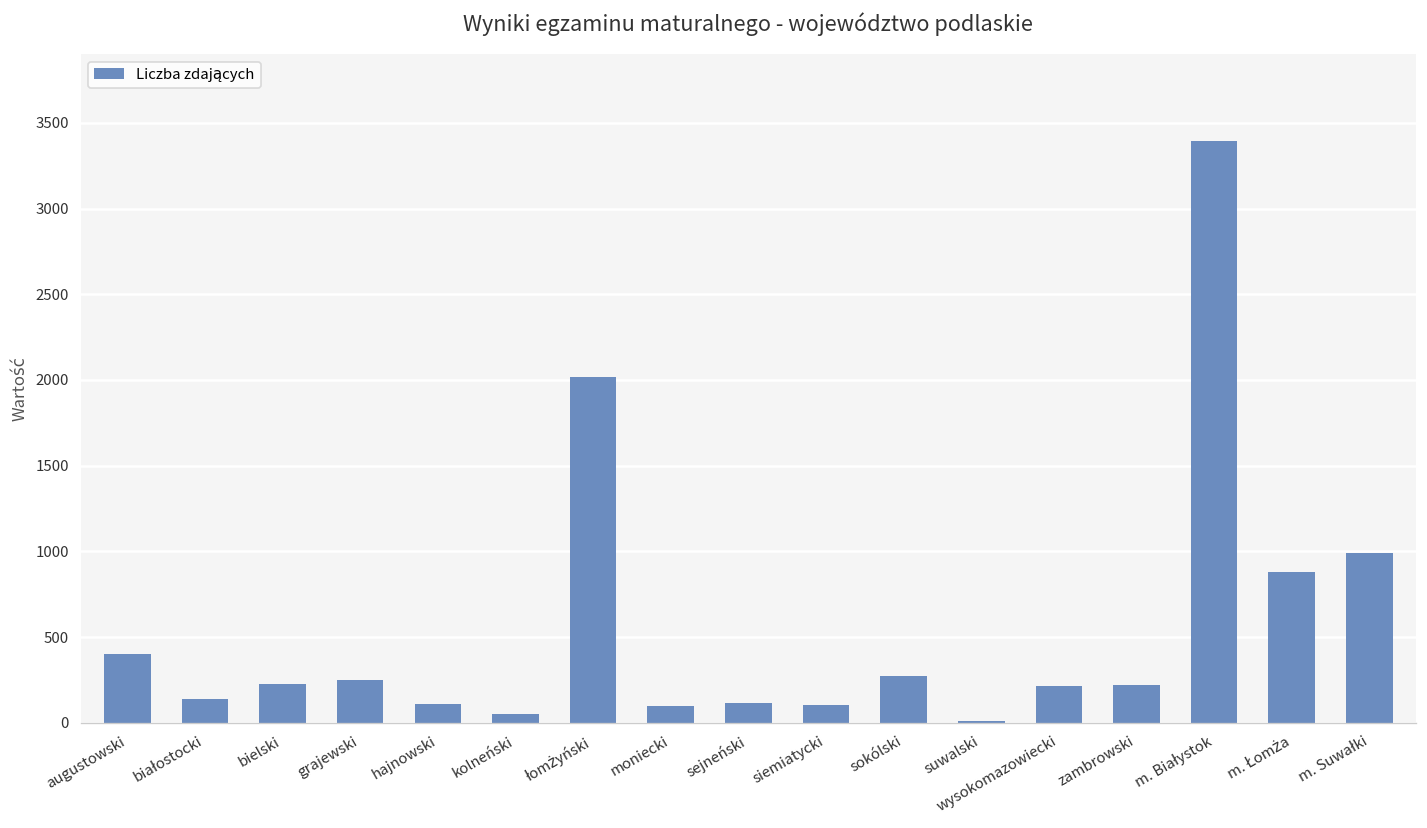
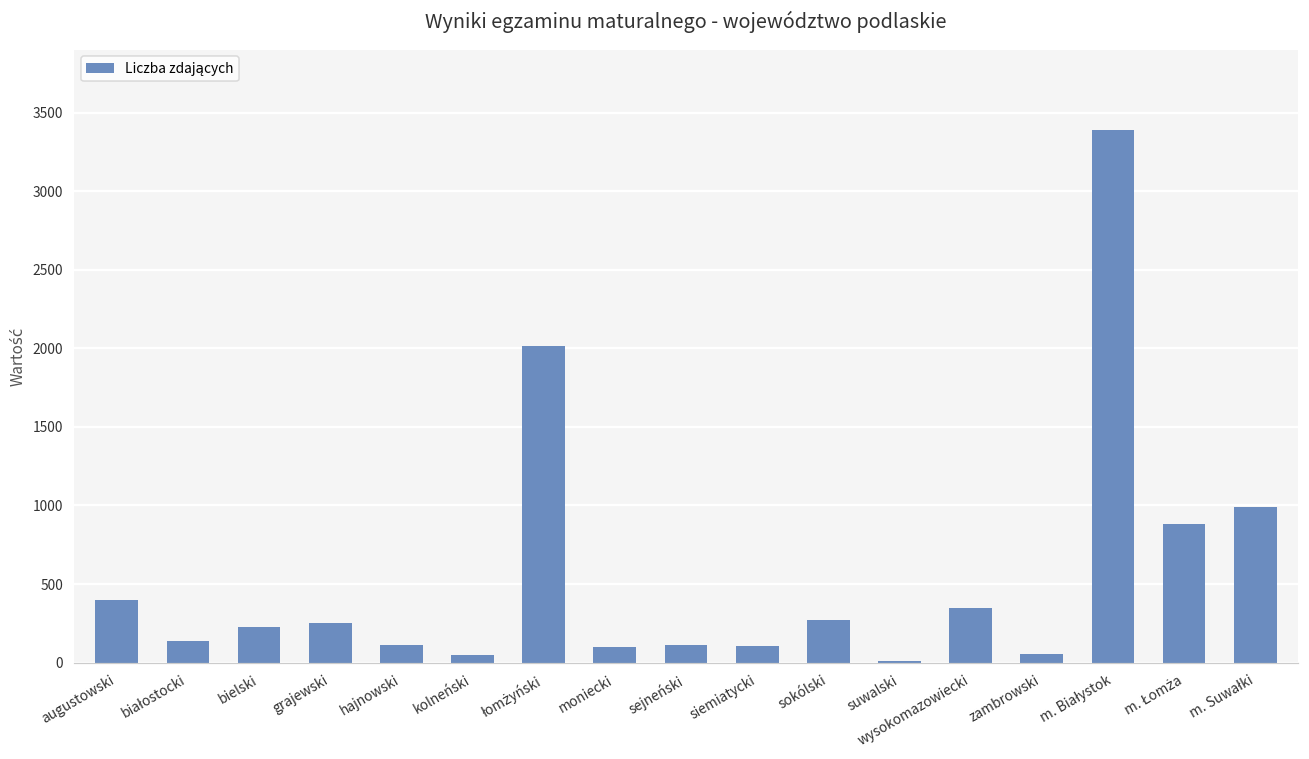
  {
    "augustowski": 400,
    "białostocki": 140,
    "bielski": 230,
    "grajewski": 250,
    "hajnowski": 110,
    "kolneński": 50,
    "łomżyński": 2020,
    "moniecki": 100,
    "sejneński": 110,
    "siemiatycki": 110,
    "sokólski": 270,
-   "wysokomazowiecki": 220,
-   "zambrowski": 220,
+   "wysokomazowiecki": 350,
+   "zambrowski": 60,
    "m. Białystok": 3390,
    "m. Łomża": 880,
    "m. Suwałki": 990
  }
